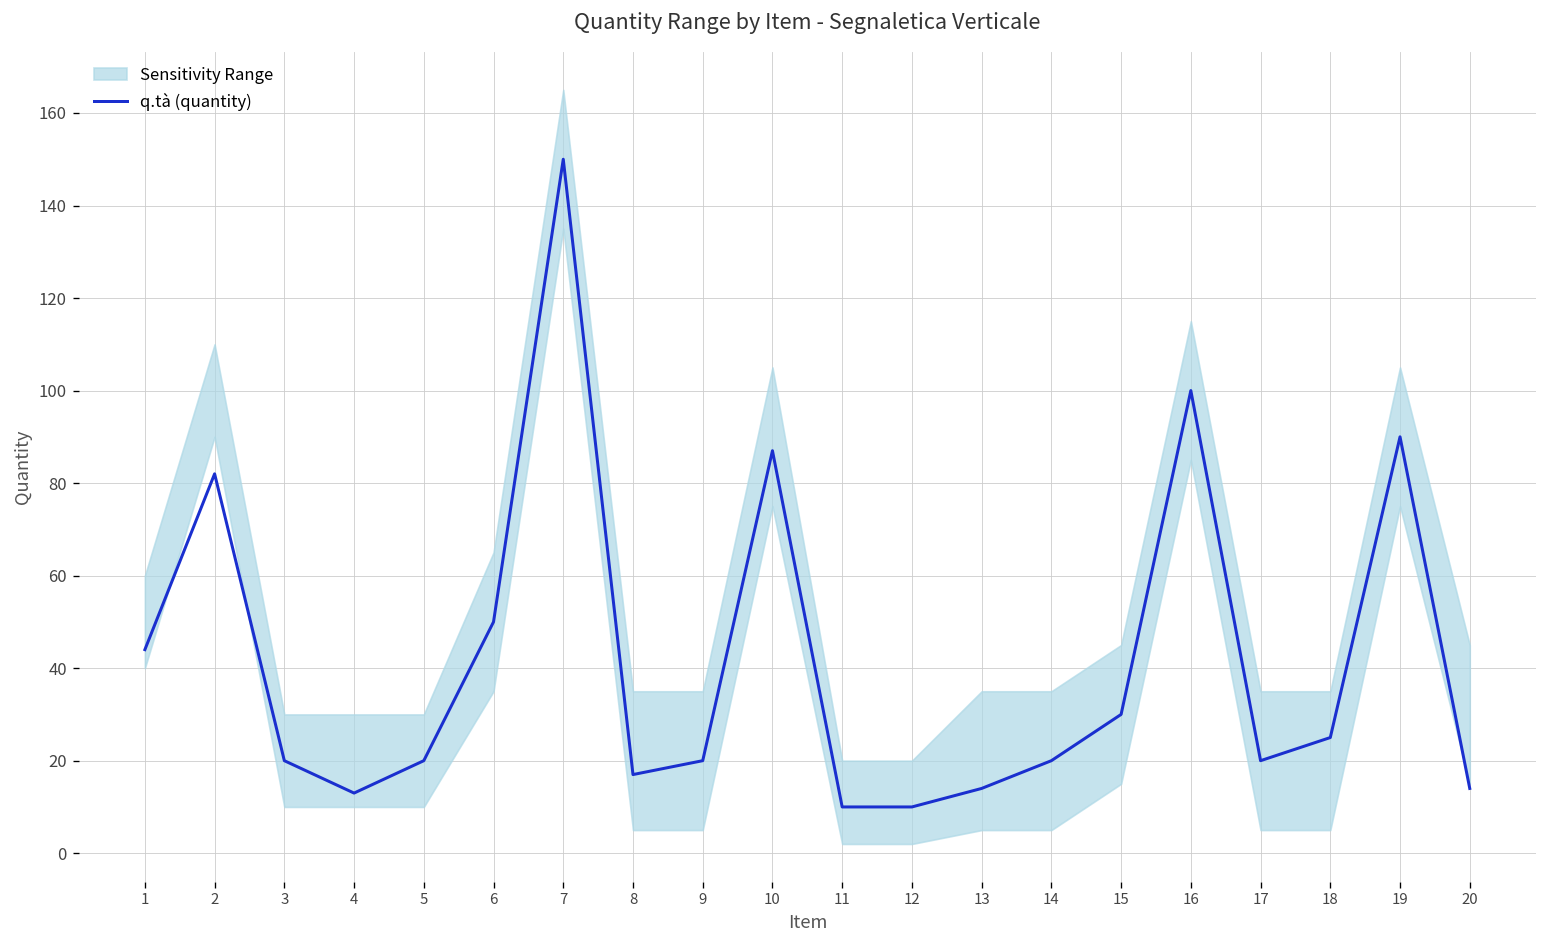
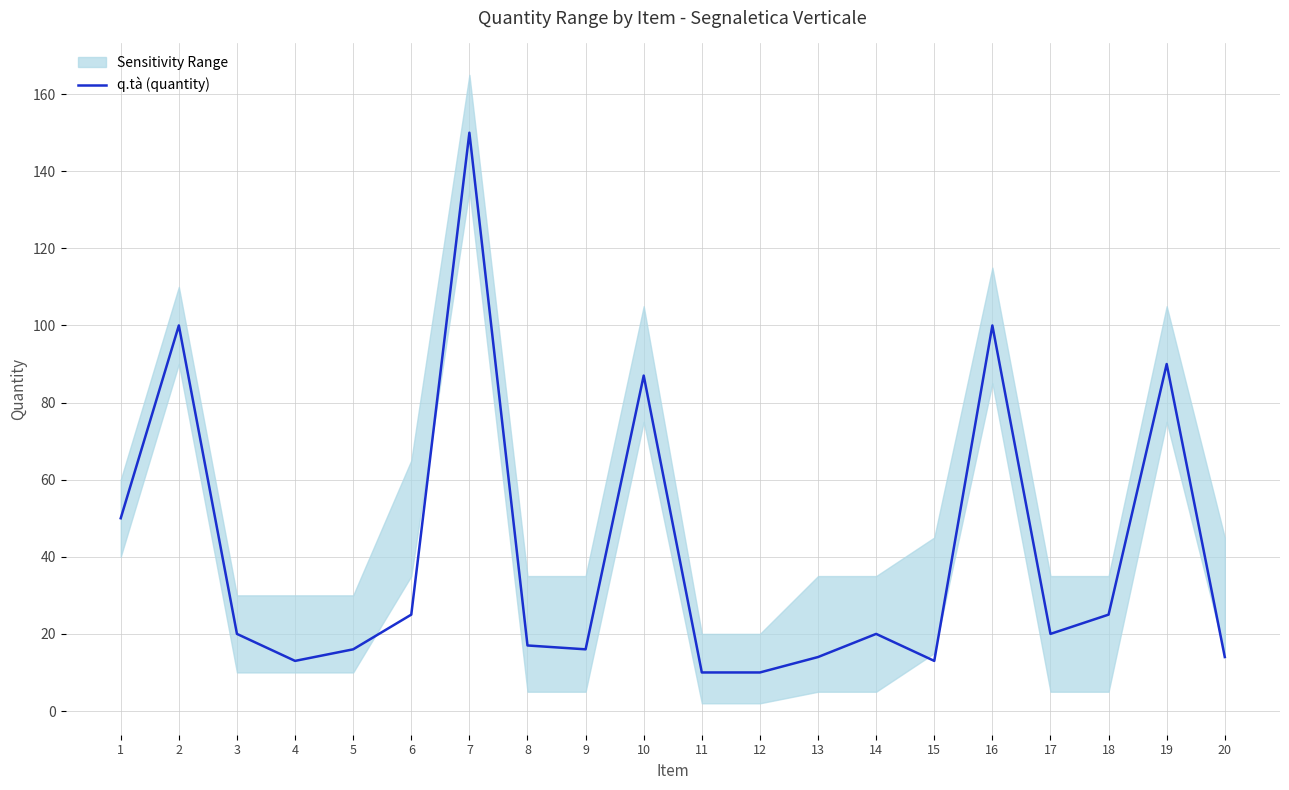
  {
    "q.tà (quantity)": {
-     "1": 44,
-     "2": 82,
+     "1": 50,
+     "2": 100,
      "3": 20,
      "4": 13,
-     "5": 20,
-     "6": 50,
+     "5": 16,
+     "6": 25,
      "7": 150,
      "8": 17,
-     "9": 20,
+     "9": 16,
      "10": 87,
      "11": 10,
      "12": 10,
      "13": 14,
      "14": 20,
-     "15": 30,
+     "15": 13,
      "16": 100,
      "17": 20,
      "18": 25,
      "19": 90,
      "20": 14
    }
  }
